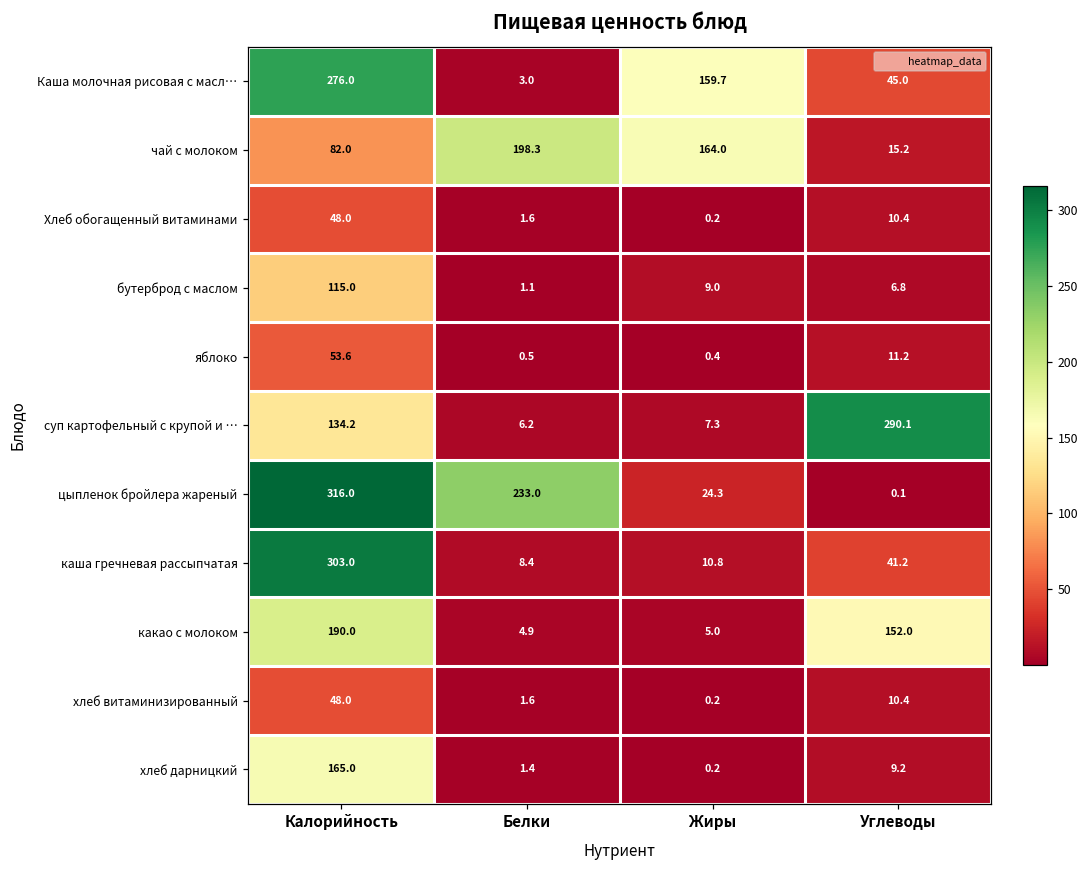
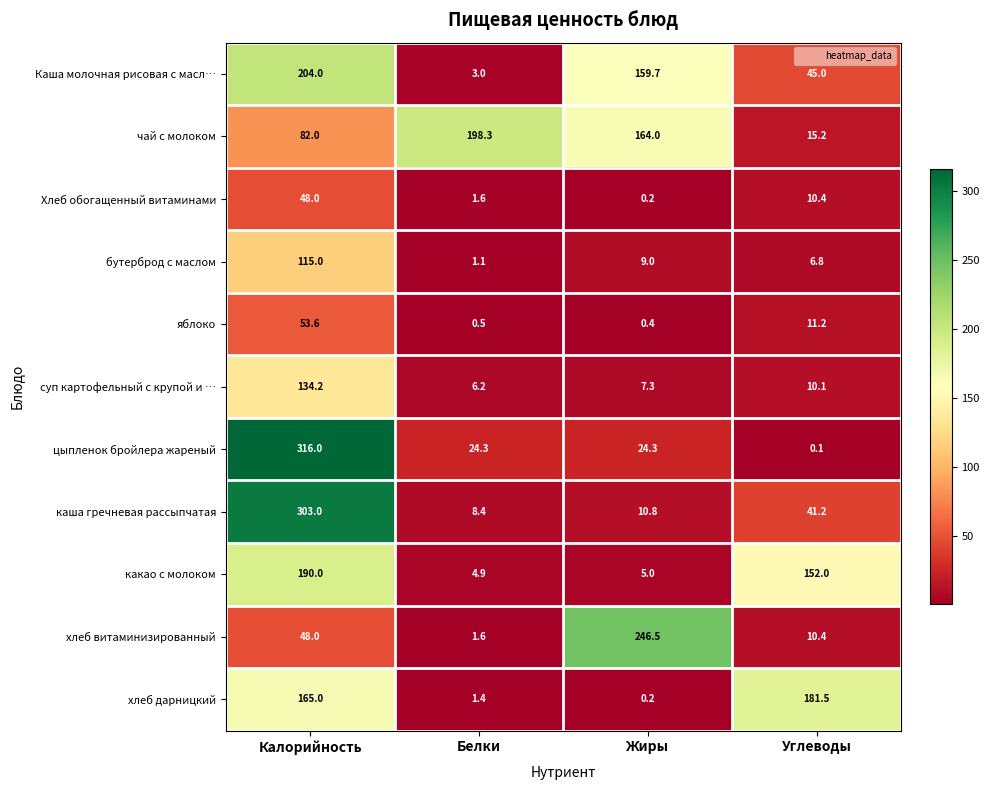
  {
    "Каша молочная рисовая с масл…": {
-     "Калорийность": 276.0,
+     "Калорийность": 204.0,
      "Белки": 3.0,
      "Жиры": 159.7,
      "Углеводы": 45.0
    },
    "чай с молоком": {
      "Калорийность": 82.0,
      "Белки": 198.3,
      "Жиры": 164.0,
      "Углеводы": 15.2
    },
    "Хлеб обогащенный витаминами": {
      "Калорийность": 48.0,
      "Белки": 1.6,
      "Жиры": 0.2,
      "Углеводы": 10.4
    },
    "бутерброд с маслом": {
      "Калорийность": 115.0,
      "Белки": 1.1,
      "Жиры": 9.0,
      "Углеводы": 6.8
    },
    "яблоко": {
      "Калорийность": 53.6,
      "Белки": 0.5,
      "Жиры": 0.4,
      "Углеводы": 11.2
    },
    "суп картофельный с крупой и …": {
      "Калорийность": 134.2,
      "Белки": 6.2,
      "Жиры": 7.3,
-     "Углеводы": 290.1
+     "Углеводы": 10.1
    },
    "цыпленок бройлера жареный": {
      "Калорийность": 316.0,
-     "Белки": 233.0,
+     "Белки": 24.3,
      "Жиры": 24.3,
      "Углеводы": 0.1
    },
    "каша гречневая рассыпчатая": {
      "Калорийность": 303.0,
      "Белки": 8.4,
      "Жиры": 10.8,
      "Углеводы": 41.2
    },
    "какао с молоком": {
      "Калорийность": 190.0,
      "Белки": 4.9,
      "Жиры": 5.0,
      "Углеводы": 152.0
    },
    "хлеб витаминизированный": {
      "Калорийность": 48.0,
      "Белки": 1.6,
-     "Жиры": 0.2,
+     "Жиры": 246.5,
      "Углеводы": 10.4
    },
    "хлеб дарницкий": {
      "Калорийность": 165.0,
      "Белки": 1.4,
      "Жиры": 0.2,
-     "Углеводы": 9.2
+     "Углеводы": 181.5
    }
  }
